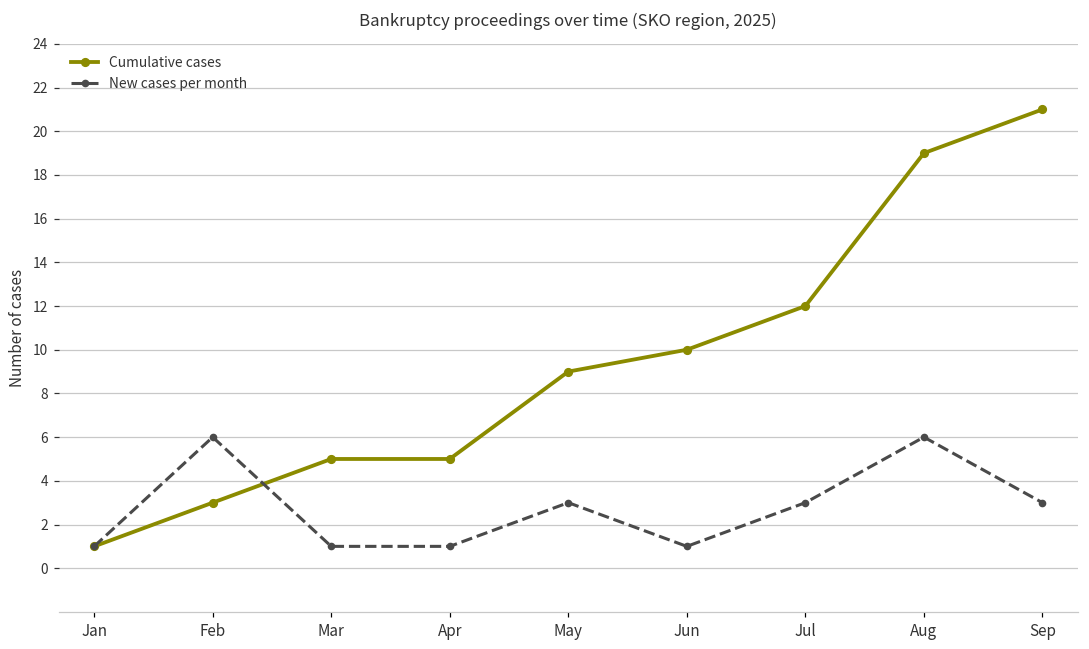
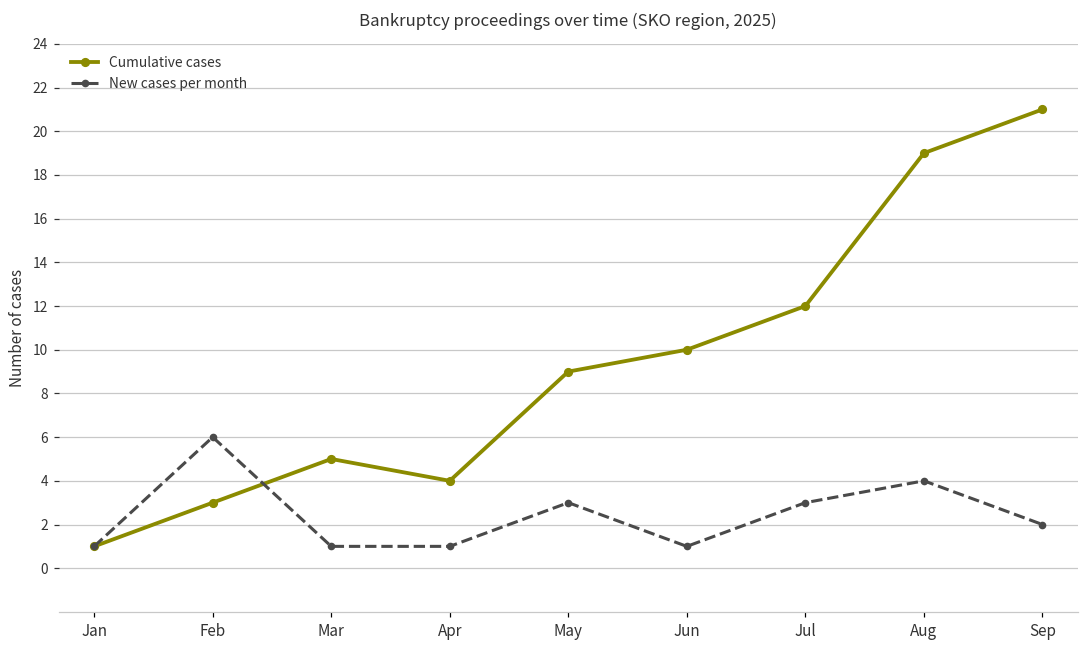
  {
    "Cumulative cases": {
      "Feb": 3,
      "Mar": 5,
-     "Apr": 5,
+     "Apr": 4,
      "May": 9,
      "Jun": 10,
      "Jul": 12,
      "Aug": 19,
      "Sep": 21
    },
    "New cases per month": {
      "Feb": 6,
      "Mar": 1,
      "Apr": 1,
      "May": 3,
      "Jun": 1,
      "Jul": 3,
-     "Aug": 6,
-     "Sep": 3
+     "Aug": 4,
+     "Sep": 2
    }
  }
